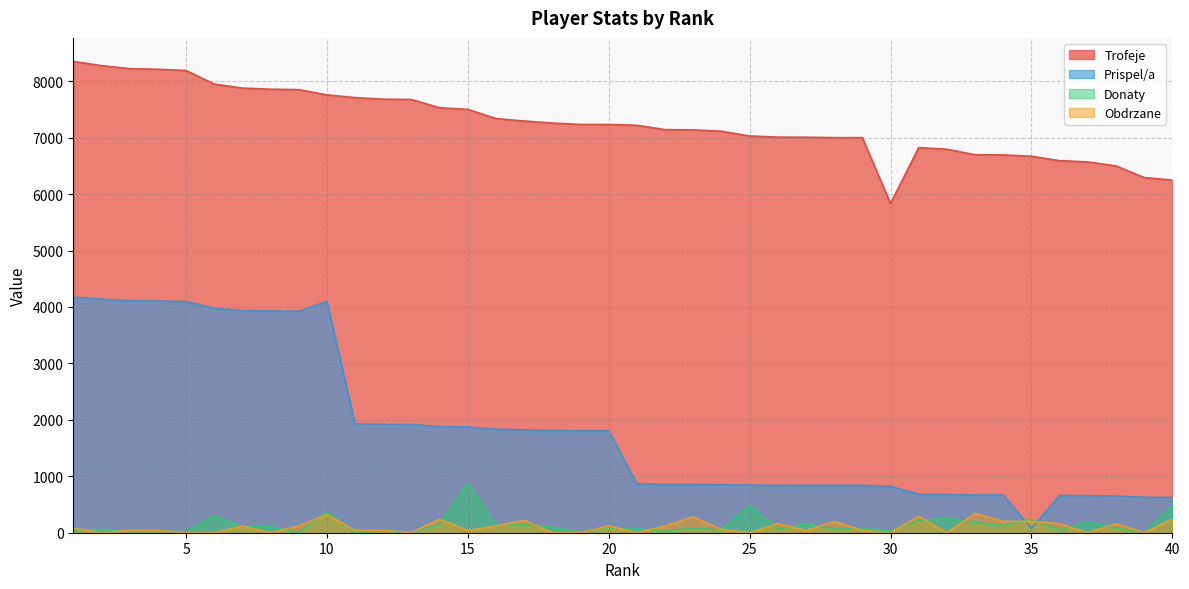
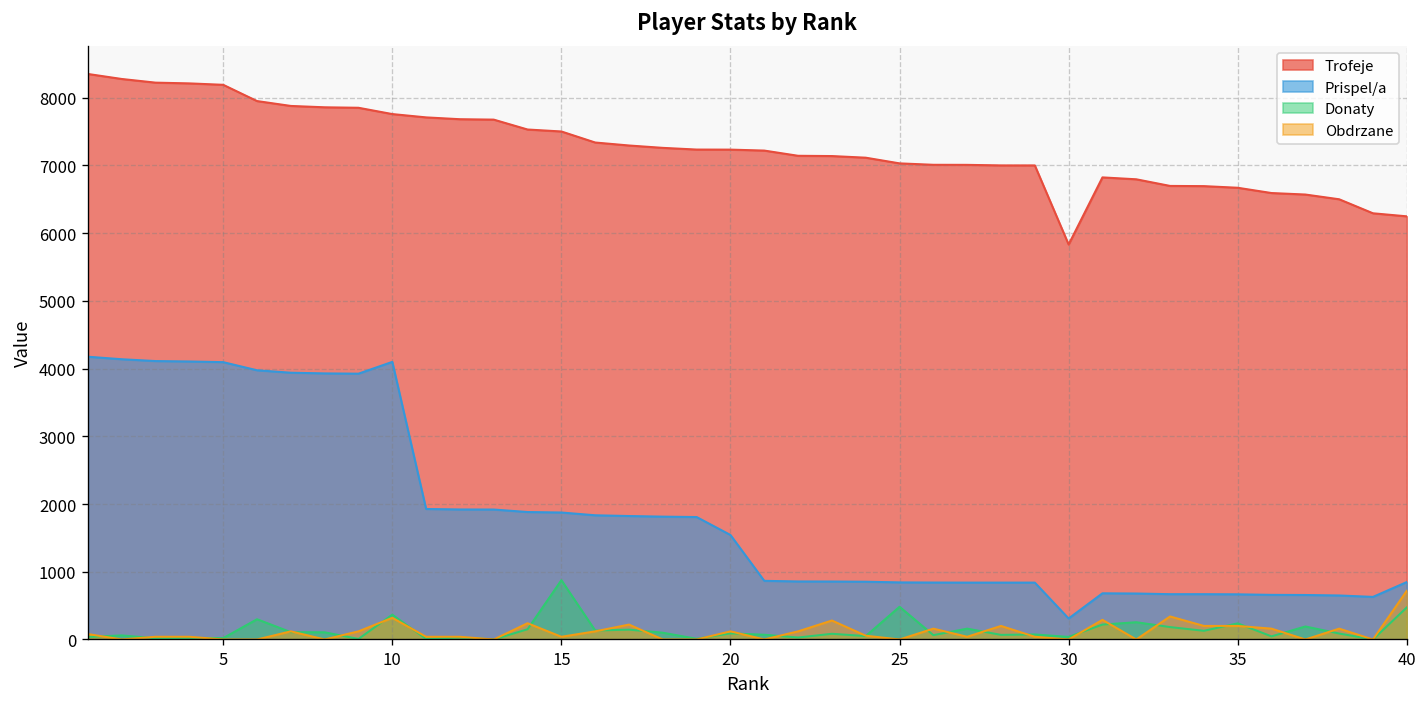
  {
    "Trofeje": {
      "5": 8200,
      "10": 7800,
      "15": 7500,
      "20": 7200,
      "25": 7000,
      "30": 5800,
      "35": 6700,
      "40": 6200
    },
    "Prispel/a": {
      "5": 4100,
      "10": 4100,
      "15": 1900,
-     "20": 1800,
+     "20": 1500,
      "25": 800,
-     "30": 800,
-     "35": 100,
-     "40": 600
+     "30": 300,
+     "35": 700,
+     "40": 800
    },
    "Donaty": {
      "10": 400,
      "15": 900,
      "25": 500,
      "40": 500
    },
    "Obdrzane": {
      "10": 300,
      "15": 0,
      "25": 0,
-     "40": 200
+     "40": 700
    }
  }
